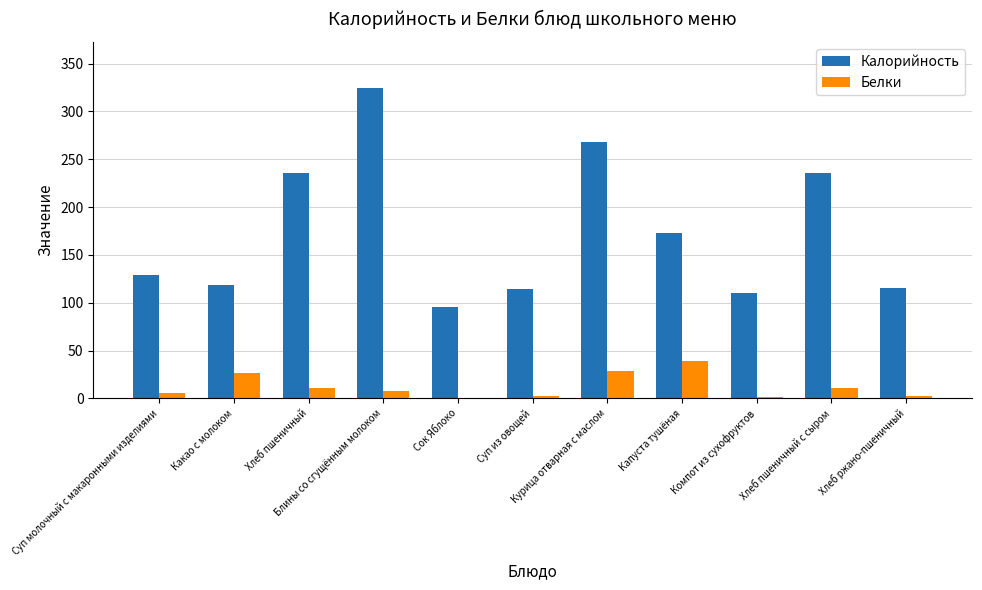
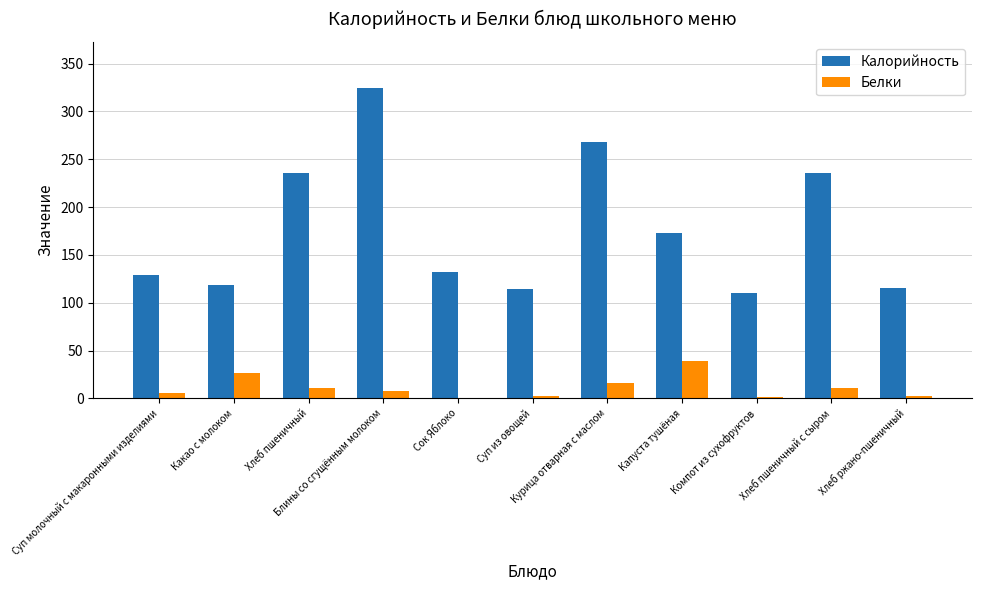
  {
    "Калорийность": {
      "Суп молочный с макаронными изделиями": 130,
      "Какао с молоком": 120,
      "Хлеб пшеничный": 240,
      "Блины со сгущённым молоком": 320,
-     "Сок Яблоко": 100,
+     "Сок Яблоко": 130,
      "Суп из овощей": 110,
      "Курица отварная с маслом": 270,
      "Капуста тушёная": 170,
      "Компот из сухофруктов": 110,
      "Хлеб пшеничный с сыром": 240,
      "Хлеб ржано-пшеничный": 110
    },
    "Белки": {
      "Суп молочный с макаронными изделиями": 10,
      "Какао с молоком": 30,
      "Хлеб пшеничный": 10,
      "Блины со сгущённым молоком": 10,
      "Сок Яблоко": 0,
-     "Курица отварная с маслом": 30,
+     "Курица отварная с маслом": 20,
      "Капуста тушёная": 40,
      "Хлеб пшеничный с сыром": 10,
      "Хлеб ржано-пшеничный": 0
    }
  }
